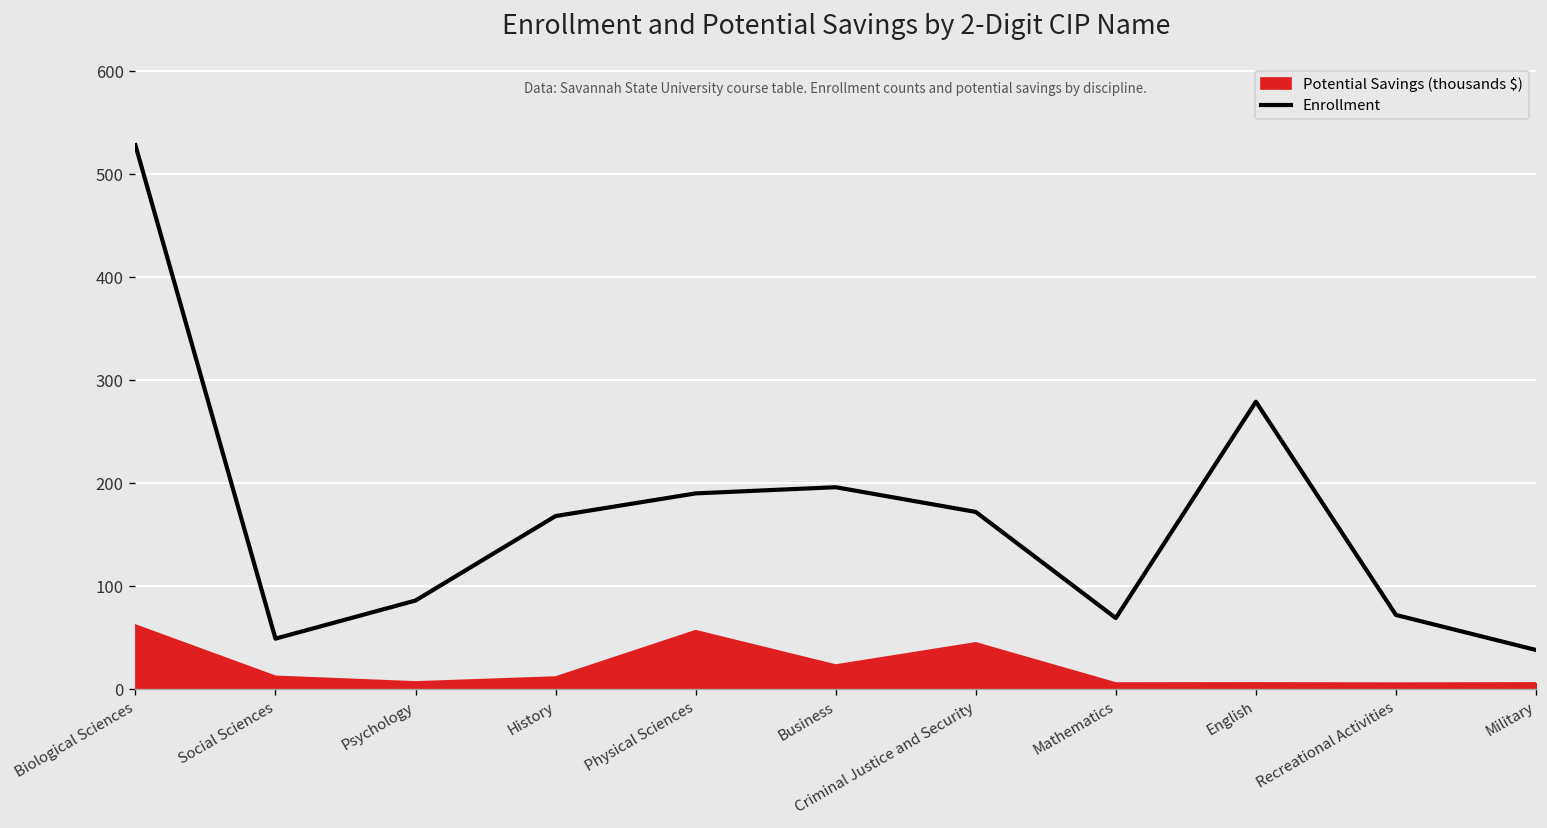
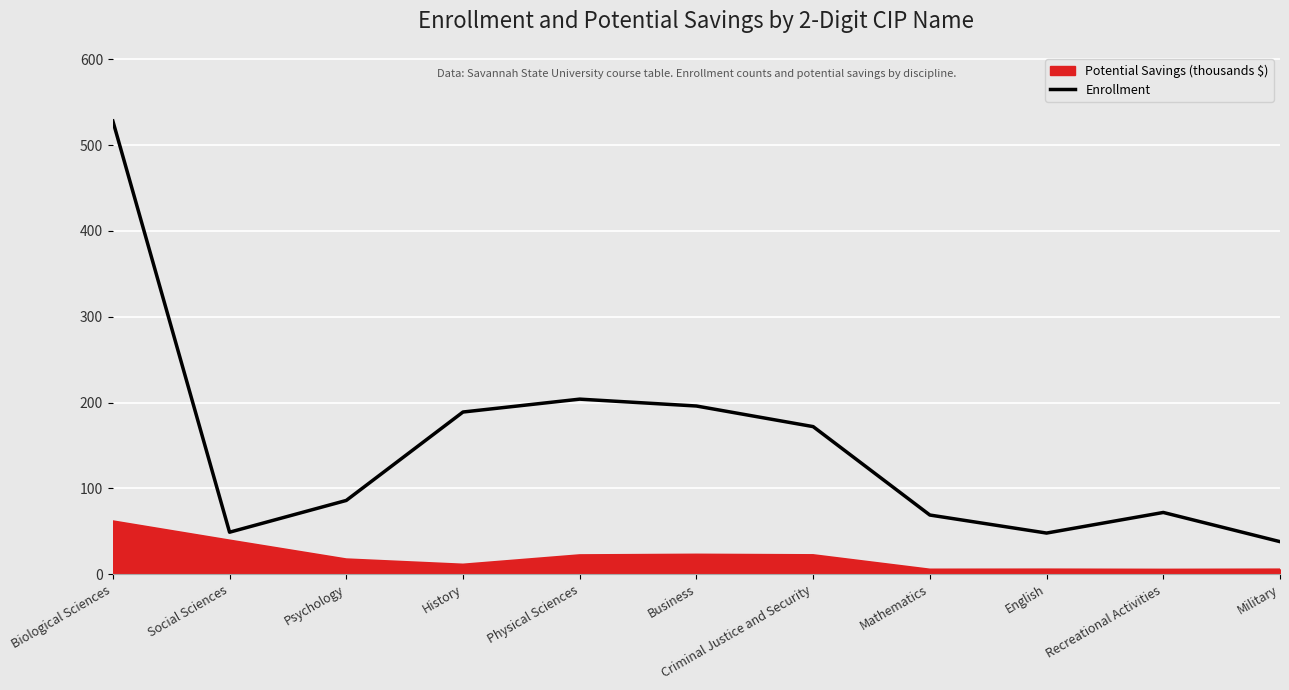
  {
    "Potential Savings (thousands $)": {
      "Biological Sciences": 60,
-     "Social Sciences": 10,
-     "Psychology": 10,
+     "Social Sciences": 40,
+     "Psychology": 20,
      "History": 10,
-     "Physical Sciences": 60,
+     "Physical Sciences": 20,
      "Business": 20,
-     "Criminal Justice and Security": 40,
+     "Criminal Justice and Security": 20,
      "Mathematics": 10,
      "English": 10,
      "Recreational Activities": 10,
      "Military": 10
    },
    "Enrollment": {
      "Biological Sciences": 530,
      "Social Sciences": 50,
      "Psychology": 90,
-     "History": 170,
-     "Physical Sciences": 190,
+     "History": 190,
+     "Physical Sciences": 200,
      "Business": 200,
      "Criminal Justice and Security": 170,
      "Mathematics": 70,
-     "English": 280,
+     "English": 50,
      "Recreational Activities": 70,
      "Military": 40
    }
  }
